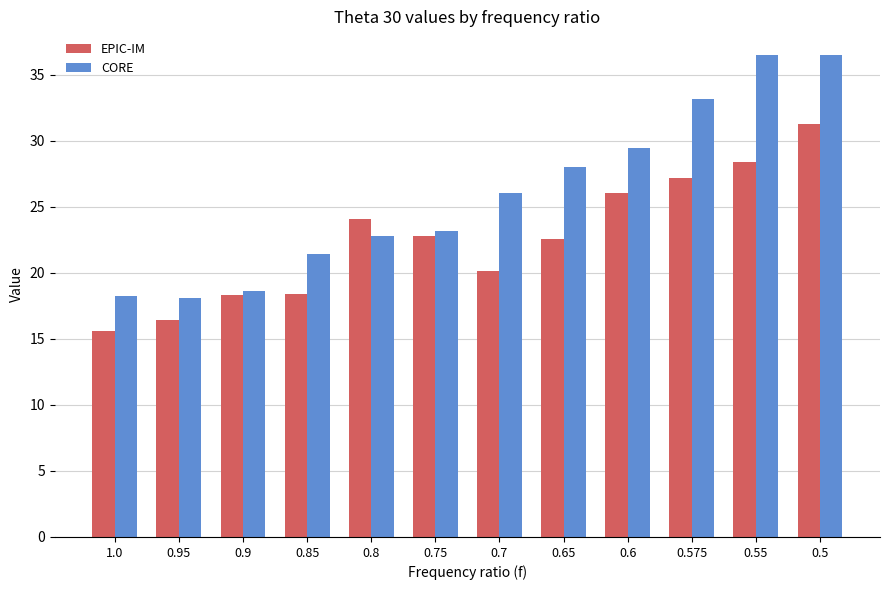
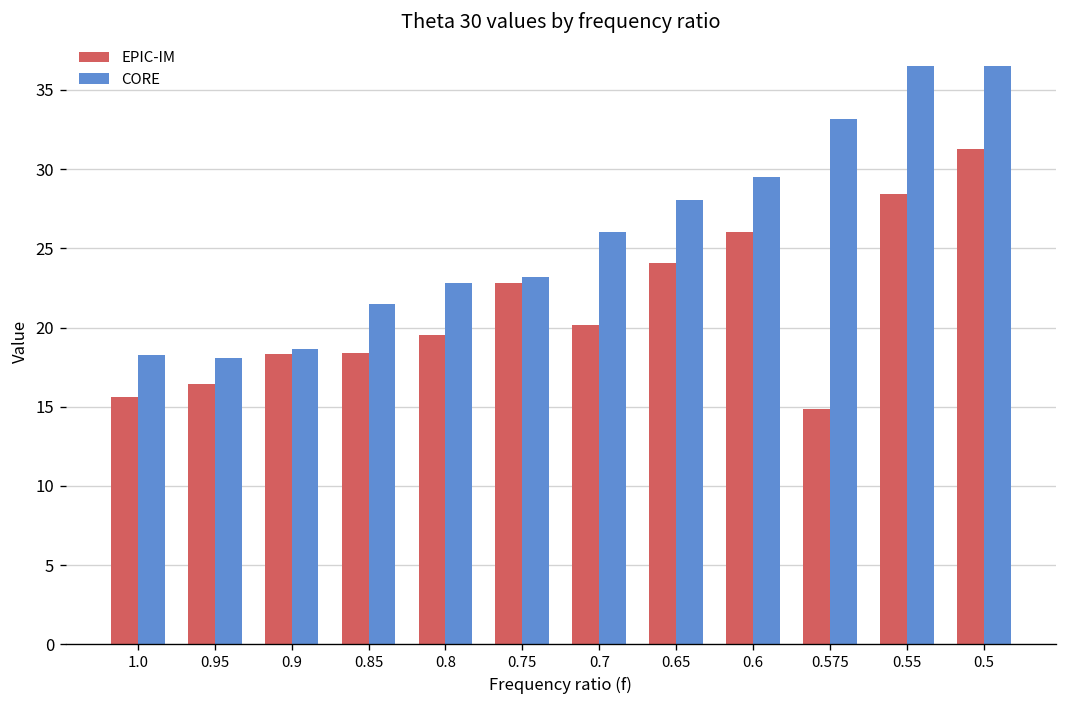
  {
    "EPIC-IM": {
      "1.0": 15.6,
      "0.95": 16.5,
      "0.9": 18.3,
      "0.85": 18.4,
-     "0.8": 24.1,
+     "0.8": 19.5,
      "0.75": 22.8,
      "0.7": 20.2,
-     "0.65": 22.6,
+     "0.65": 24.0,
      "0.6": 26.1,
-     "0.575": 27.2,
+     "0.575": 14.9,
      "0.55": 28.4,
      "0.5": 31.3
    },
    "CORE": {
      "1.0": 18.2,
      "0.95": 18.1,
      "0.9": 18.6,
      "0.85": 21.5,
      "0.8": 22.8,
      "0.75": 23.2,
      "0.7": 26.1,
      "0.65": 28.1,
      "0.6": 29.5,
      "0.575": 33.2,
      "0.55": 36.5,
      "0.5": 36.5
    }
  }
